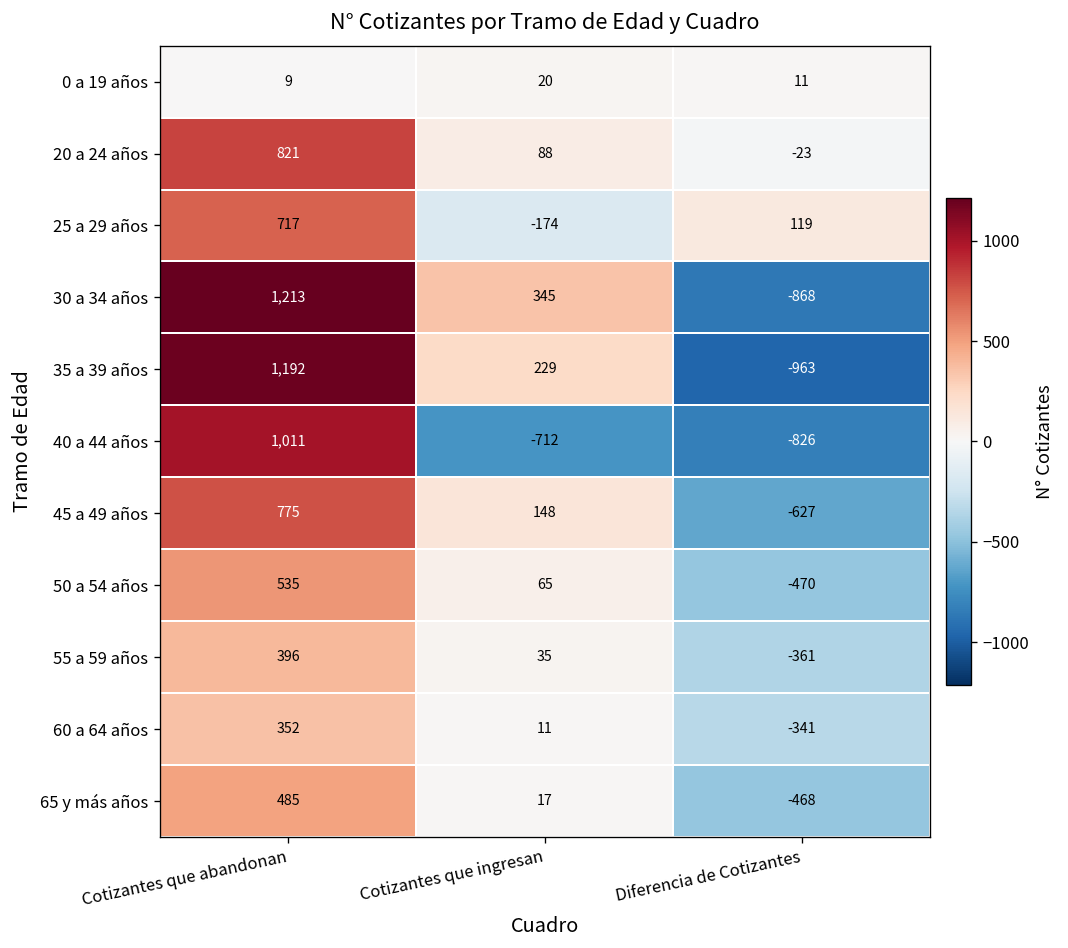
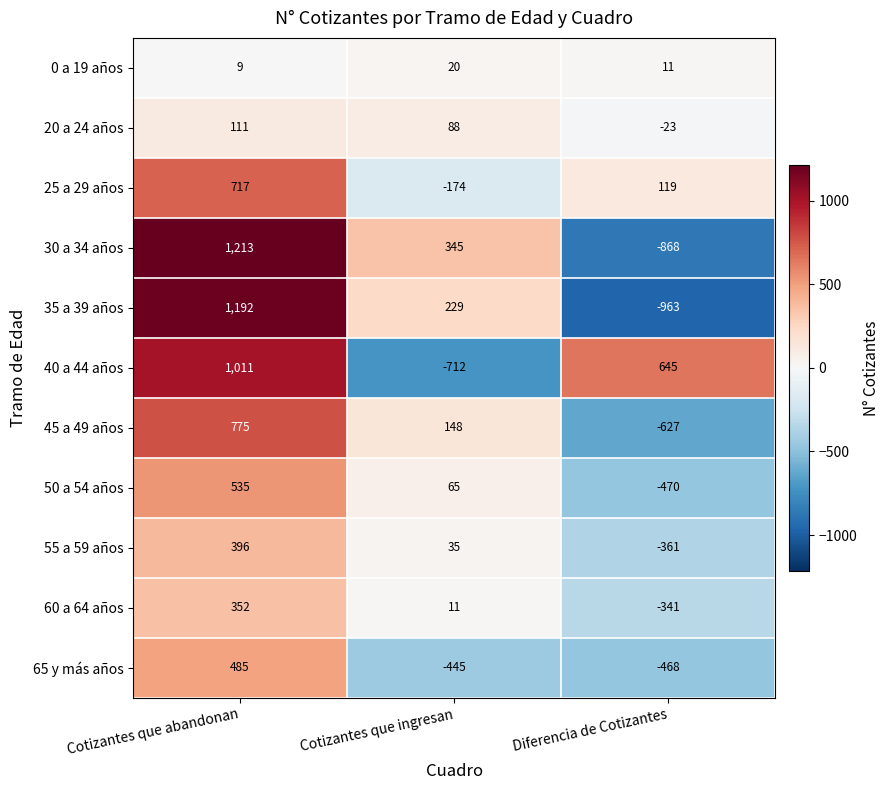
  {
    "0 a 19 años": {
      "Cotizantes que abandonan": "9",
      "Cotizantes que ingresan": "20",
      "Diferencia de Cotizantes": "11"
    },
    "20 a 24 años": {
-     "Cotizantes que abandonan": "821",
+     "Cotizantes que abandonan": "111",
      "Cotizantes que ingresan": "88",
      "Diferencia de Cotizantes": "-23"
    },
    "25 a 29 años": {
      "Cotizantes que abandonan": "717",
      "Cotizantes que ingresan": "-174",
      "Diferencia de Cotizantes": "119"
    },
    "30 a 34 años": {
      "Cotizantes que abandonan": "1,213",
      "Cotizantes que ingresan": "345",
      "Diferencia de Cotizantes": "-868"
    },
    "35 a 39 años": {
      "Cotizantes que abandonan": "1,192",
      "Cotizantes que ingresan": "229",
      "Diferencia de Cotizantes": "-963"
    },
    "40 a 44 años": {
      "Cotizantes que abandonan": "1,011",
      "Cotizantes que ingresan": "-712",
-     "Diferencia de Cotizantes": "-826"
+     "Diferencia de Cotizantes": "645"
    },
    "45 a 49 años": {
      "Cotizantes que abandonan": "775",
      "Cotizantes que ingresan": "148",
      "Diferencia de Cotizantes": "-627"
    },
    "50 a 54 años": {
      "Cotizantes que abandonan": "535",
      "Cotizantes que ingresan": "65",
      "Diferencia de Cotizantes": "-470"
    },
    "55 a 59 años": {
      "Cotizantes que abandonan": "396",
      "Cotizantes que ingresan": "35",
      "Diferencia de Cotizantes": "-361"
    },
    "60 a 64 años": {
      "Cotizantes que abandonan": "352",
      "Cotizantes que ingresan": "11",
      "Diferencia de Cotizantes": "-341"
    },
    "65 y más años": {
      "Cotizantes que abandonan": "485",
-     "Cotizantes que ingresan": "17",
+     "Cotizantes que ingresan": "-445",
      "Diferencia de Cotizantes": "-468"
    }
  }
